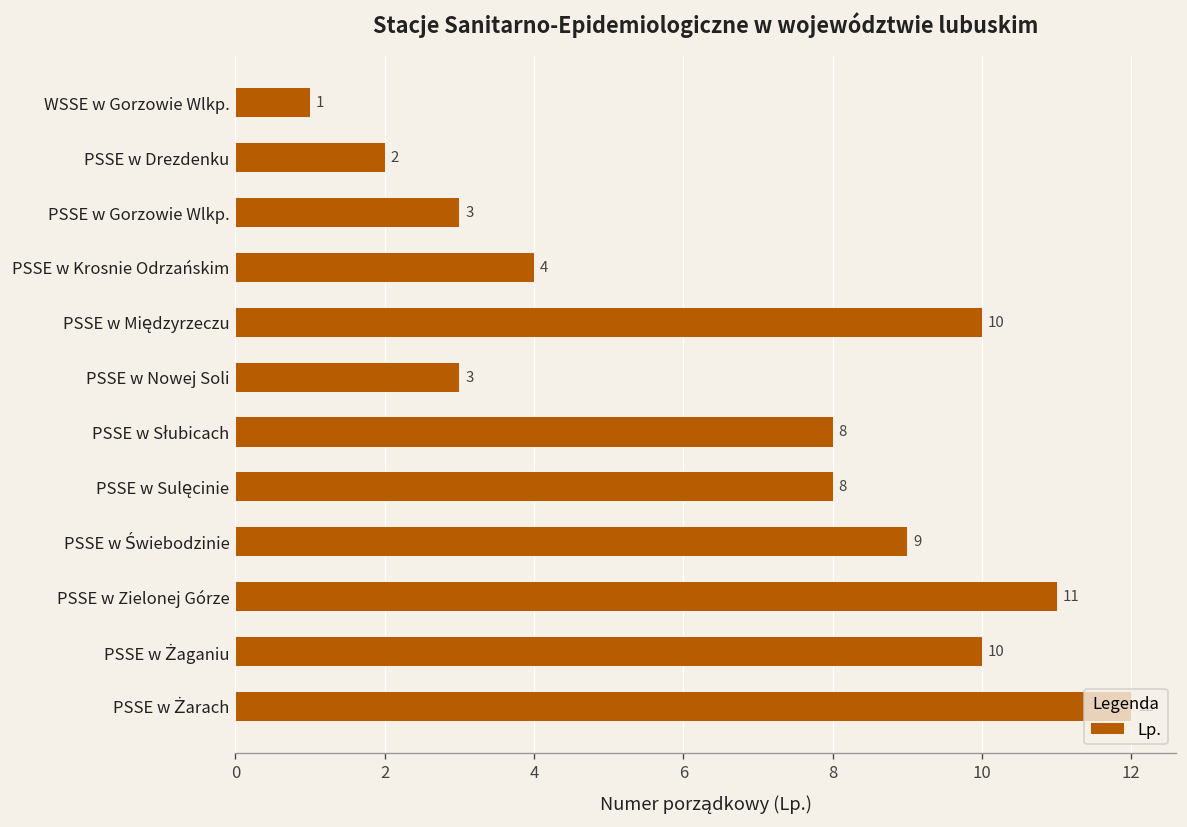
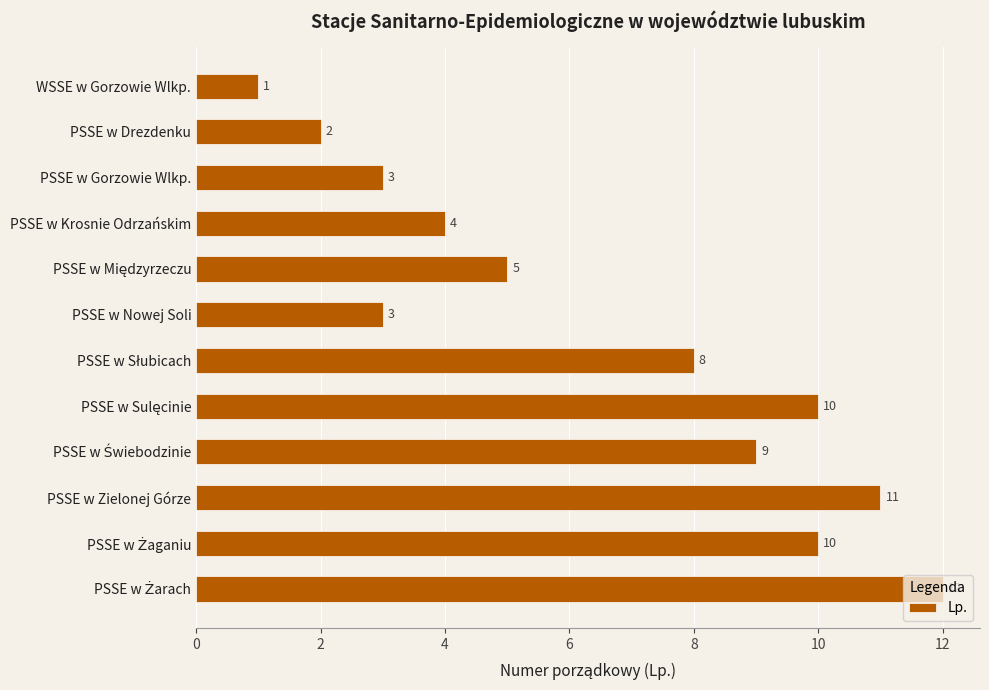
  {
    "WSSE w Gorzowie Wlkp.": 1,
    "PSSE w Drezdenku": 2,
    "PSSE w Gorzowie Wlkp.": 3,
    "PSSE w Krosnie Odrzańskim": 4,
-   "PSSE w Międzyrzeczu": 10,
+   "PSSE w Międzyrzeczu": 5,
    "PSSE w Nowej Soli": 3,
    "PSSE w Słubicach": 8,
-   "PSSE w Sulęcinie": 8,
+   "PSSE w Sulęcinie": 10,
    "PSSE w Świebodzinie": 9,
    "PSSE w Zielonej Górze": 11,
    "PSSE w Żaganiu": 10
  }
